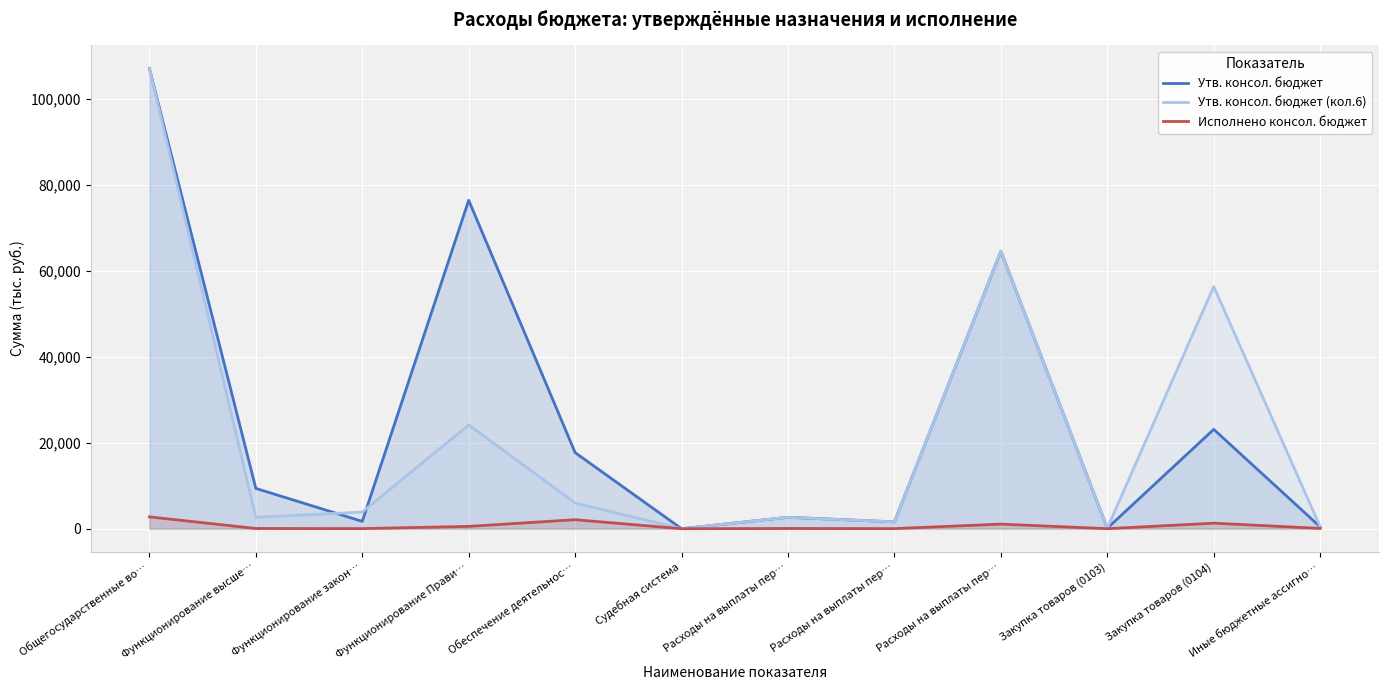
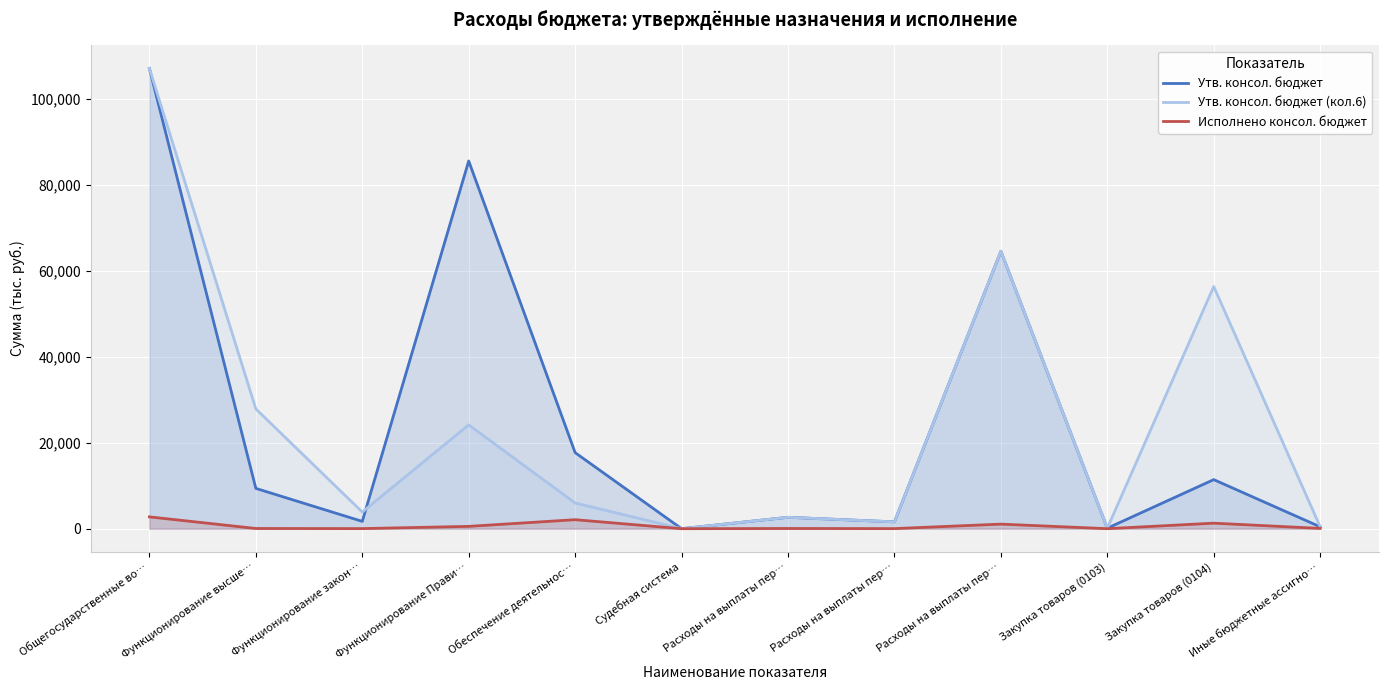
  {
    "Утв. консол. бюджет": {
      "Функционирование высше…": "9,000",
      "Функционирование закон…": "2,000",
-     "Функционирование Прави…": "76,000",
+     "Функционирование Прави…": "86,000",
      "Обеспечение деятельнос…": "18,000",
-     "Закупка товаров (0104)": "23,000"
+     "Закупка товаров (0104)": "11,000"
    },
    "Утв. консол. бюджет (кол.6)": {
-     "Функционирование высше…": "3,000",
+     "Функционирование высше…": "28,000",
      "Функционирование закон…": "4,000",
      "Функционирование Прави…": "24,000",
      "Обеспечение деятельнос…": "6,000",
      "Закупка товаров (0104)": "56,000"
    },
    "Исполнено консол. бюджет": {
      "Общегосударственные во…": "3,000",
      "Функционирование высше…": "0",
      "Функционирование закон…": "0",
      "Функционирование Прави…": "1,000",
      "Обеспечение деятельнос…": "2,000",
      "Закупка товаров (0104)": "1,000"
    }
  }
